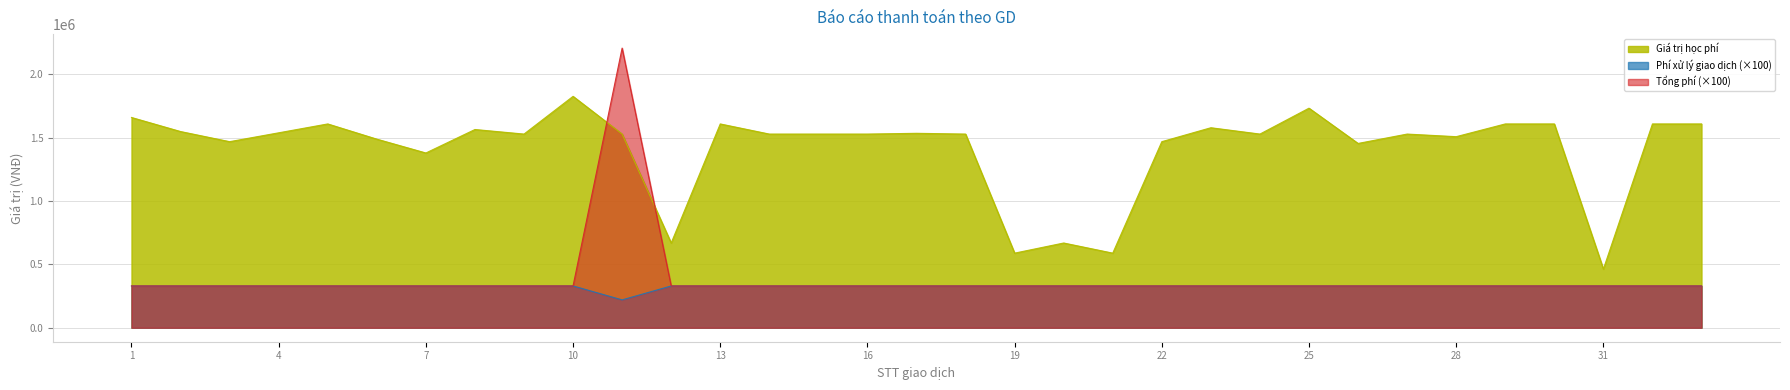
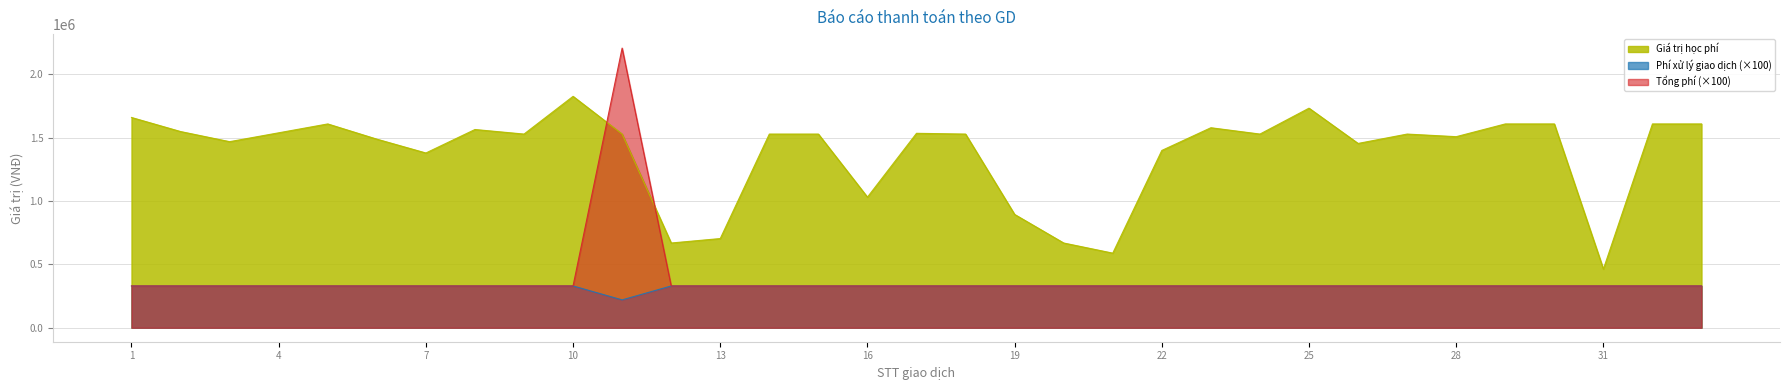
  {
    "Giá trị học phí": {
      "1": 1660000,
      "4": 1540000,
      "7": 1380000,
      "10": 1830000,
-     "13": 1610000,
-     "16": 1530000,
-     "19": 590000,
-     "22": 1470000,
+     "13": 700000,
+     "16": 1030000,
+     "19": 890000,
+     "22": 1400000,
      "25": 1730000,
      "28": 1510000,
      "31": 460000
    }
  }
